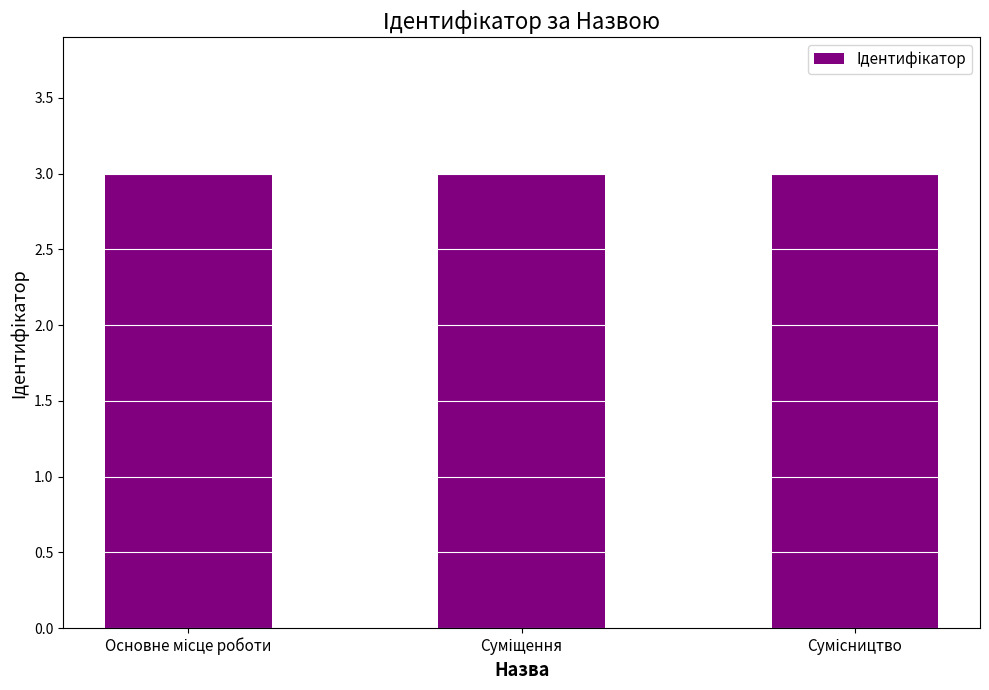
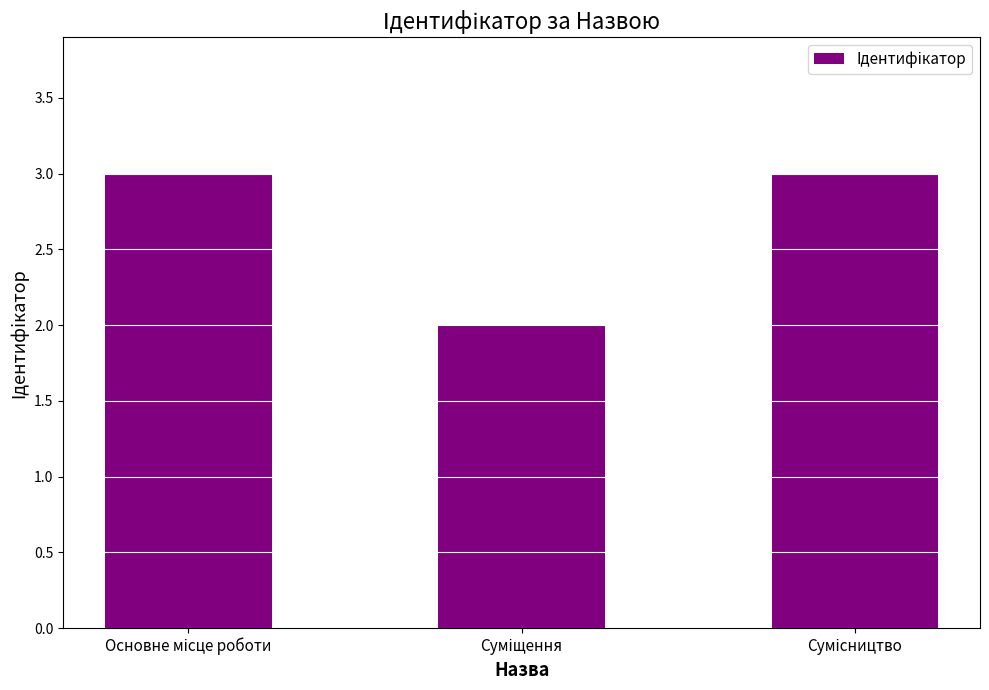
  {
    "Основне місце роботи": 3,
-   "Суміщення": 3,
+   "Суміщення": 2,
    "Сумісництво": 3
  }
